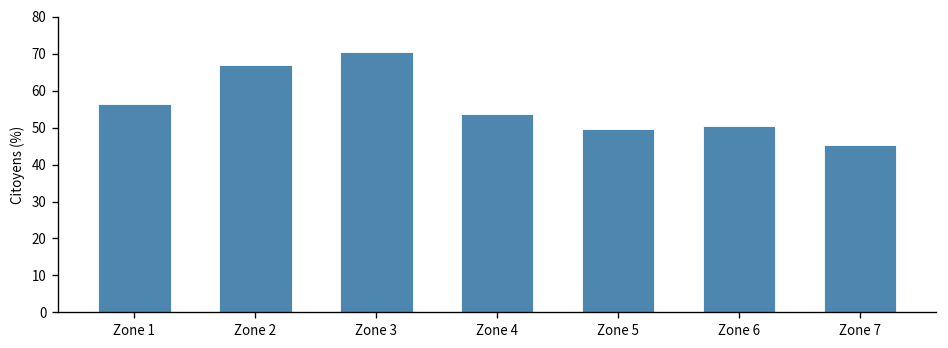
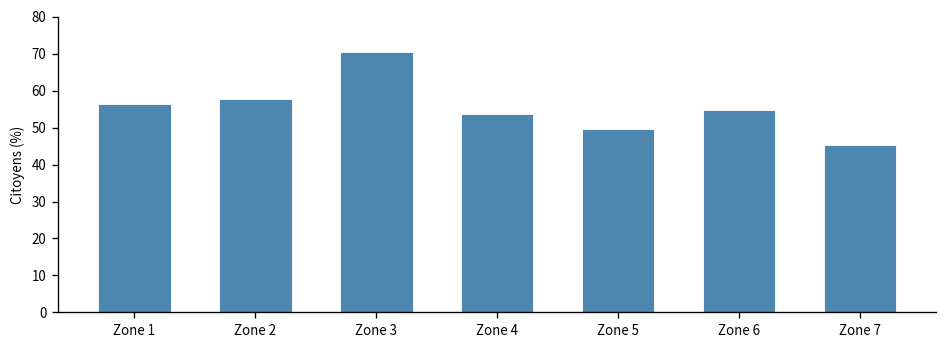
  {
    "Zone 1": 56,
-   "Zone 2": 67,
+   "Zone 2": 58,
    "Zone 3": 70,
    "Zone 4": 54,
    "Zone 5": 50,
-   "Zone 6": 50,
+   "Zone 6": 55,
    "Zone 7": 45
  }
